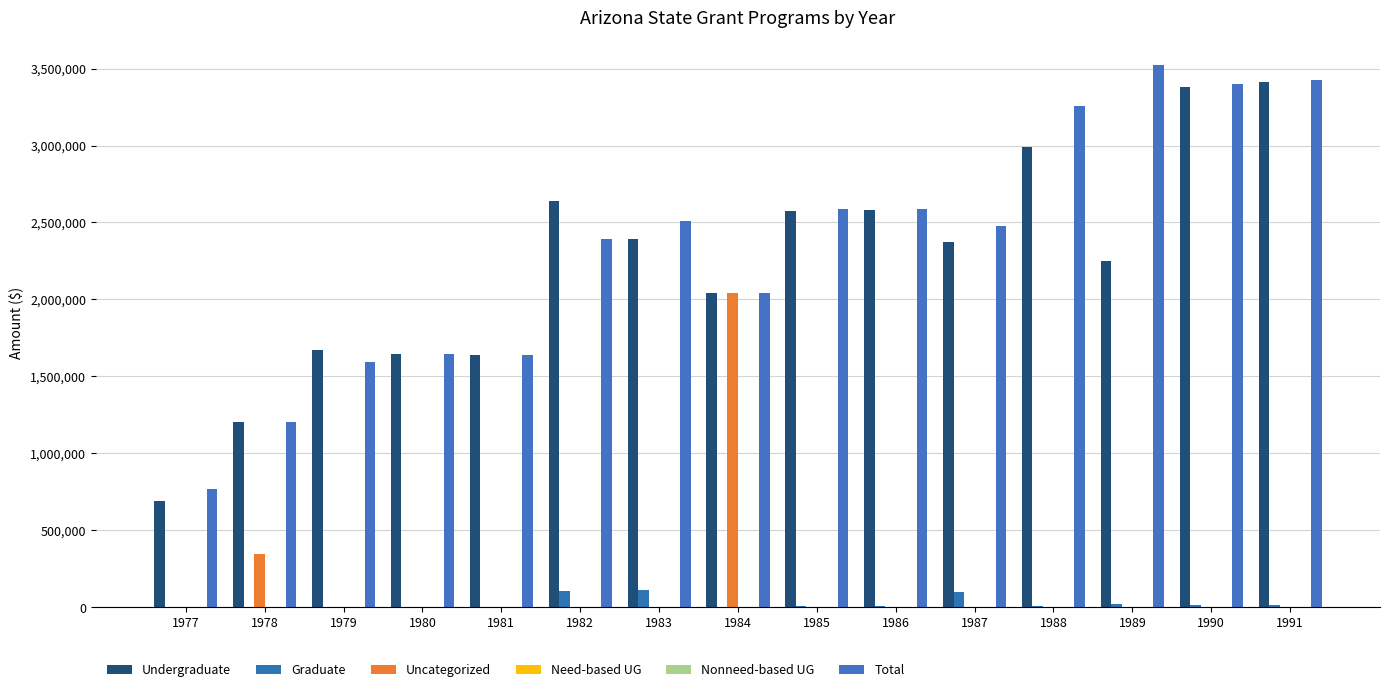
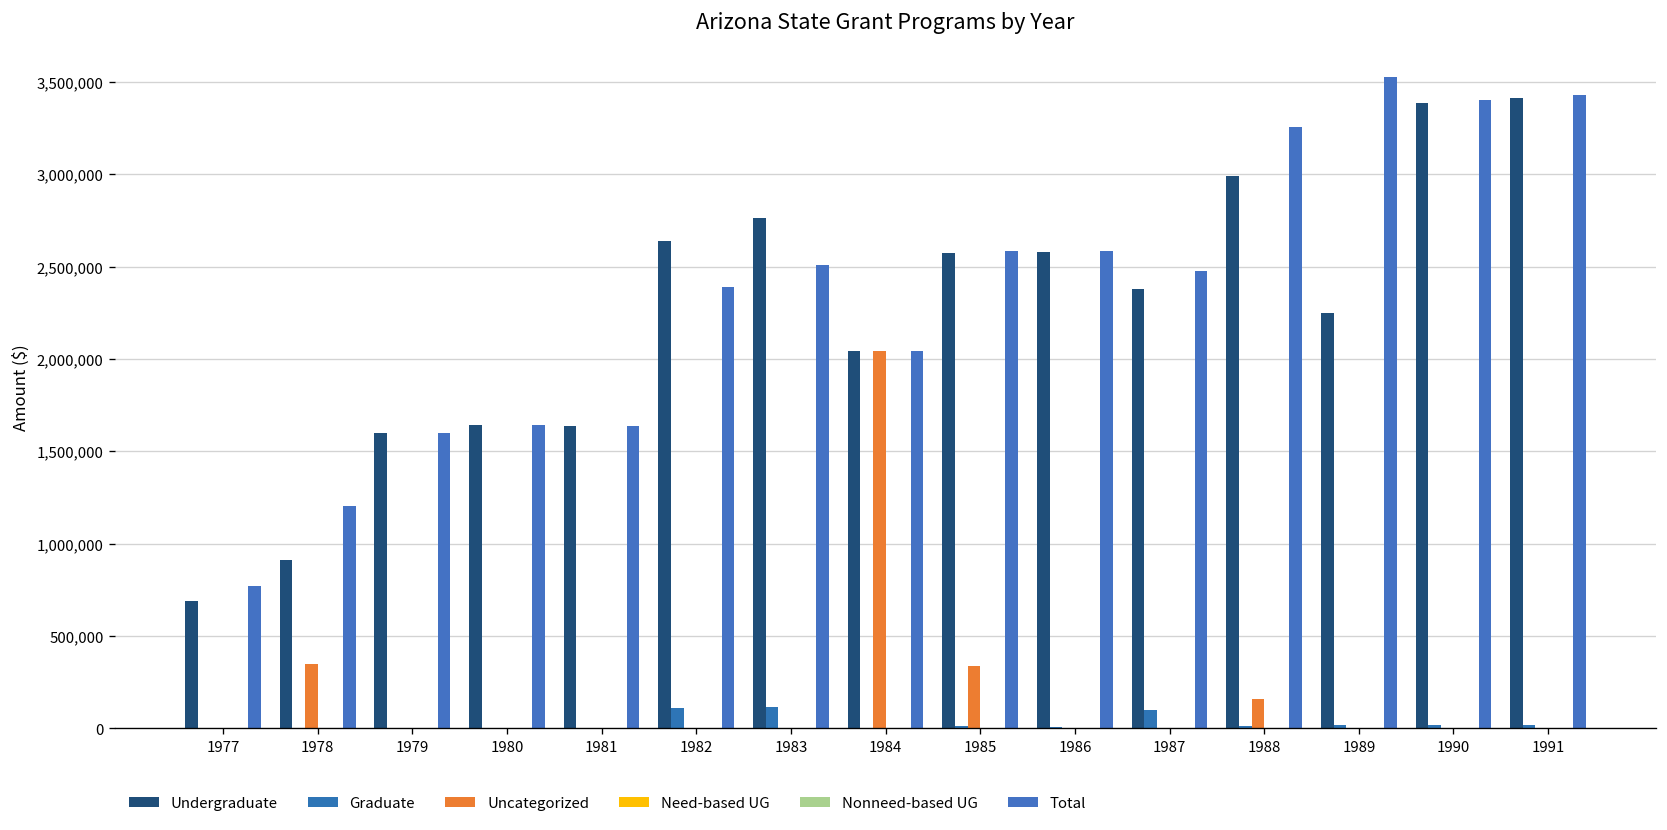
  {
    "Undergraduate": {
      "1977": "690,000",
-     "1978": "1,200,000",
-     "1979": "1,670,000",
+     "1978": "910,000",
+     "1979": "1,600,000",
      "1980": "1,640,000",
      "1981": "1,640,000",
      "1982": "2,640,000",
-     "1983": "2,390,000",
+     "1983": "2,760,000",
      "1984": "2,040,000",
      "1985": "2,580,000",
      "1986": "2,580,000",
      "1987": "2,380,000",
      "1988": "2,990,000",
      "1989": "2,250,000",
      "1990": "3,380,000",
      "1991": "3,410,000"
    },
    "Uncategorized": {
      "1977": "0",
      "1978": "350,000",
      "1979": "0",
      "1980": "0",
      "1981": "0",
      "1982": "0",
      "1983": "0",
      "1984": "2,040,000",
-     "1985": "0",
+     "1985": "340,000",
      "1986": "0",
      "1987": "0",
-     "1988": "0",
+     "1988": "160,000",
      "1989": "0",
      "1990": "0",
      "1991": "0"
    },
    "Need-based UG": {
      "1977": "0",
      "1978": "0",
      "1979": "0",
      "1980": "0",
      "1981": "0",
      "1982": "0",
      "1983": "0",
      "1984": "0",
      "1985": "0",
      "1986": "0",
      "1987": "0",
      "1988": "0",
      "1989": "0",
      "1990": "0",
      "1991": "0"
    },
    "Nonneed-based UG": {
      "1977": "0",
      "1978": "0",
      "1979": "0",
      "1980": "0",
      "1981": "0",
      "1982": "0",
      "1983": "0",
      "1984": "0",
      "1985": "0",
      "1986": "0",
      "1987": "0",
      "1988": "0",
      "1989": "0",
      "1990": "0",
      "1991": "0"
    }
  }
